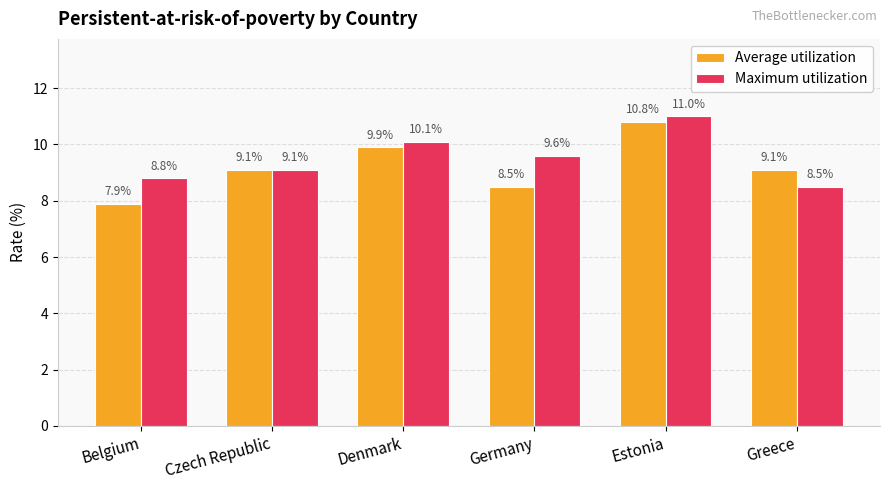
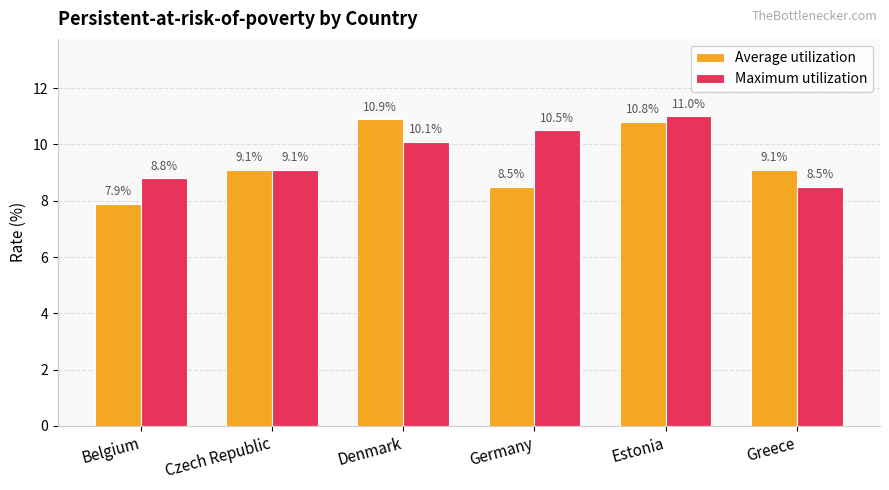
  {
    "Average utilization": {
      "Belgium": "7.9%",
      "Czech Republic": "9.1%",
-     "Denmark": "9.9%",
+     "Denmark": "10.9%",
      "Germany": "8.5%",
      "Estonia": "10.8%",
      "Greece": "9.1%"
    },
    "Maximum utilization": {
      "Belgium": "8.8%",
      "Czech Republic": "9.1%",
      "Denmark": "10.1%",
-     "Germany": "9.6%",
+     "Germany": "10.5%",
      "Estonia": "11.0%",
      "Greece": "8.5%"
    }
  }
